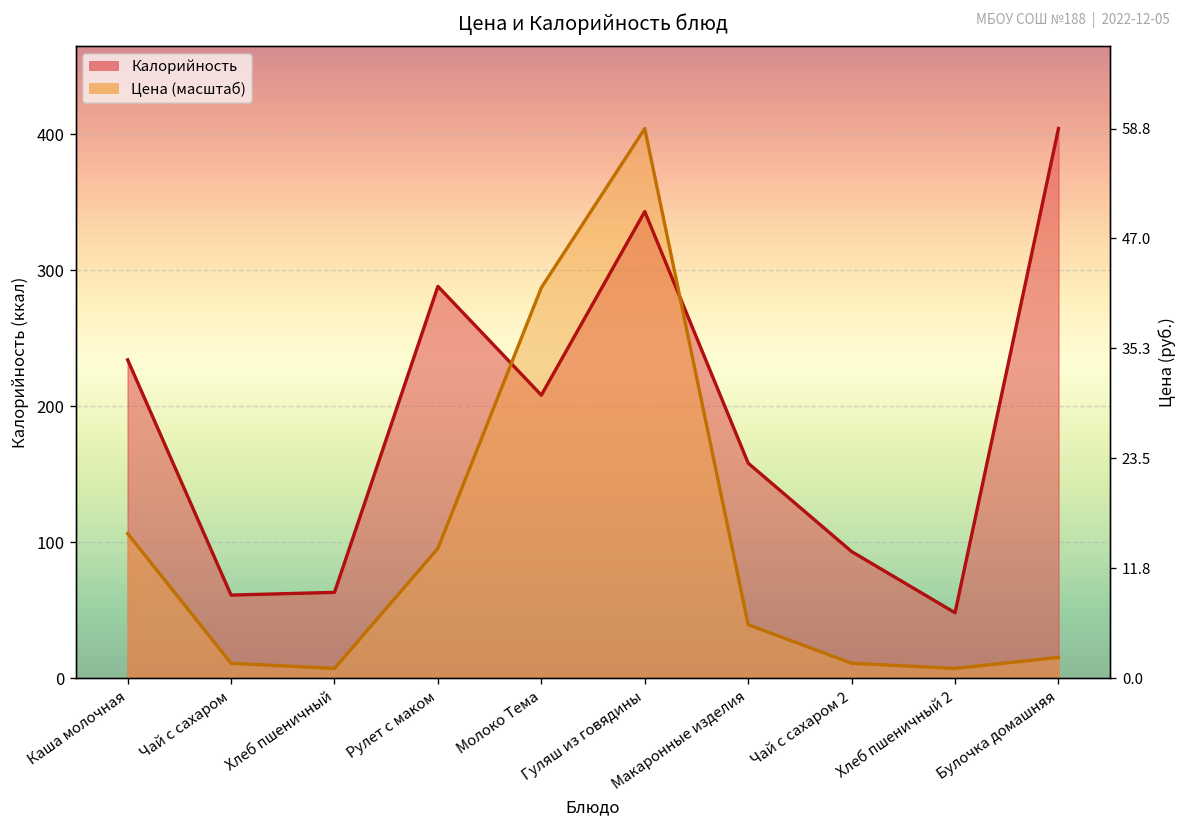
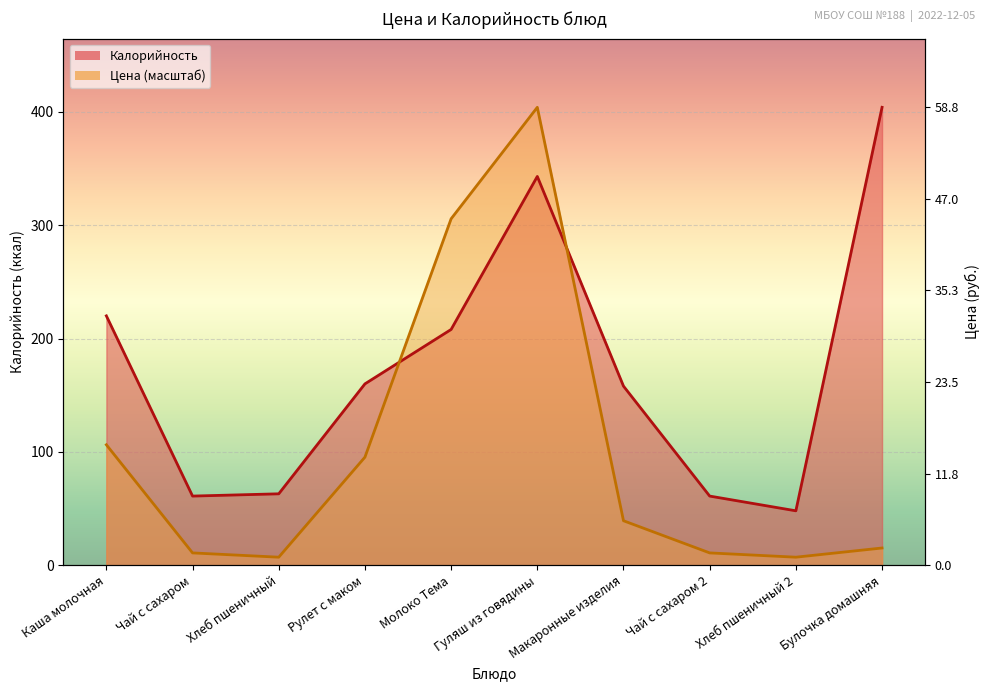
  {
    "Калорийность": {
-     "Каша молочная": 234,
+     "Каша молочная": 220,
      "Чай с сахаром": 61,
      "Хлеб пшеничный": 63,
-     "Рулет с маком": 288,
+     "Рулет с маком": 160,
      "Молоко Тема": 208,
      "Гуляш из говядины": 343,
      "Макаронные изделия": 158,
-     "Чай с сахаром 2": 93,
+     "Чай с сахаром 2": 61,
      "Хлеб пшеничный 2": 48,
      "Булочка домашняя": 404
    },
    "Цена (масштаб)": {
      "Каша молочная": 106,
      "Чай с сахаром": 11,
      "Хлеб пшеничный": 7,
      "Рулет с маком": 95,
-     "Молоко Тема": 287,
+     "Молоко Тема": 306,
      "Гуляш из говядины": 404,
      "Макаронные изделия": 39,
      "Чай с сахаром 2": 11,
      "Хлеб пшеничный 2": 7,
      "Булочка домашняя": 15
    }
  }
